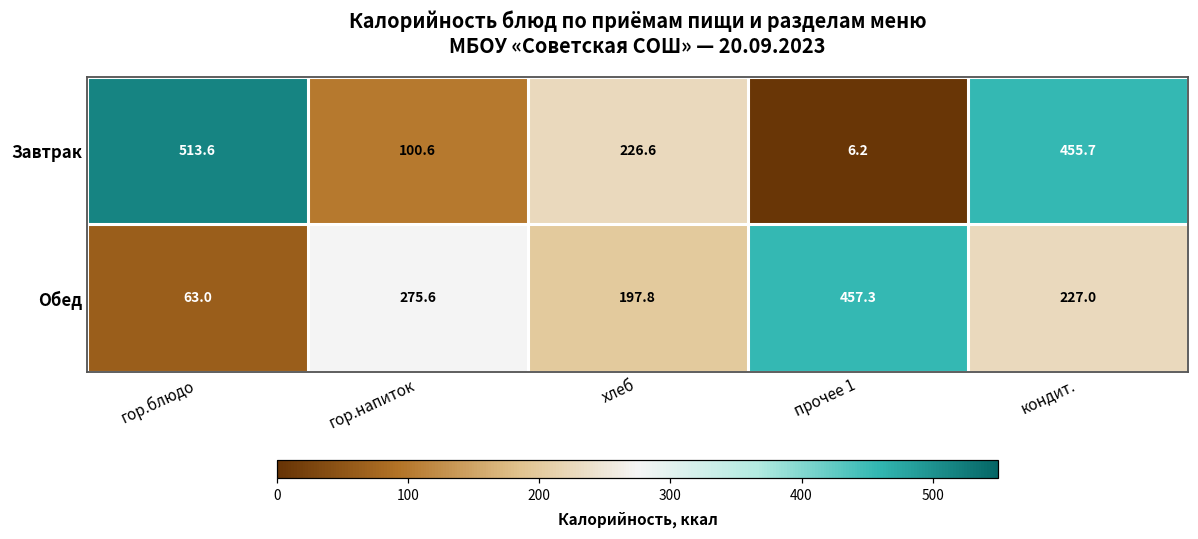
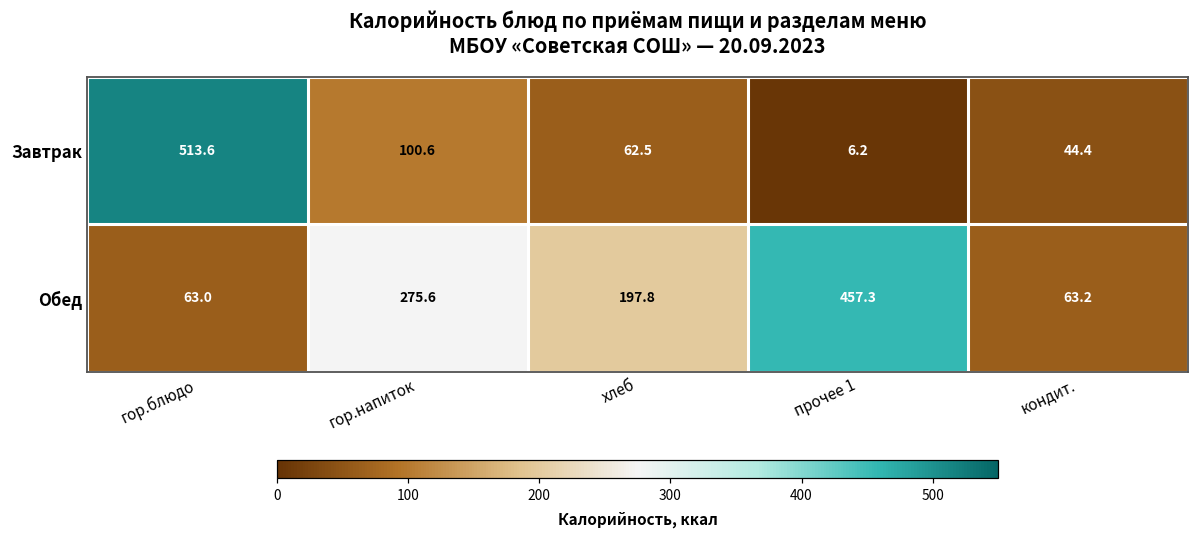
  {
    "Завтрак": {
      "гор.блюдо": 513.6,
      "гор.напиток": 100.6,
-     "хлеб": 226.6,
+     "хлеб": 62.5,
      "прочее 1": 6.2,
-     "кондит.": 455.7
+     "кондит.": 44.4
    },
    "Обед": {
      "гор.блюдо": 63.0,
      "гор.напиток": 275.6,
      "хлеб": 197.8,
      "прочее 1": 457.3,
-     "кондит.": 227.0
+     "кондит.": 63.2
    }
  }
